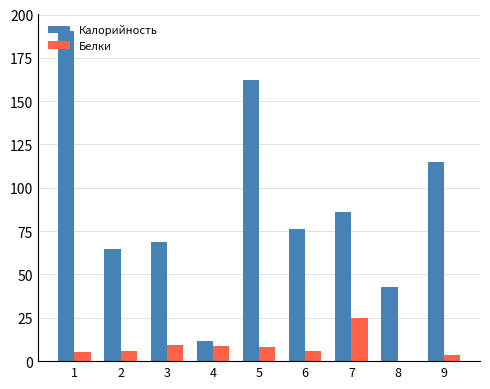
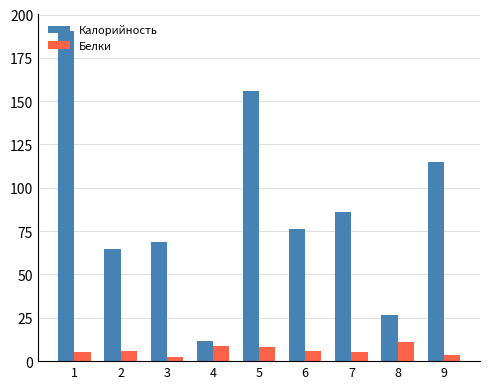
  {
    "Калорийность": {
      "1": 191,
      "2": 65,
      "3": 69,
      "4": 12,
-     "5": 162,
+     "5": 156,
      "6": 76,
      "7": 86,
-     "8": 43,
+     "8": 27,
      "9": 115
    },
    "Белки": {
      "1": 6,
      "2": 6,
-     "3": 9,
+     "3": 2,
      "4": 9,
      "5": 8,
      "6": 6,
-     "7": 25,
-     "8": 0,
+     "7": 5,
+     "8": 11,
      "9": 4
    }
  }
